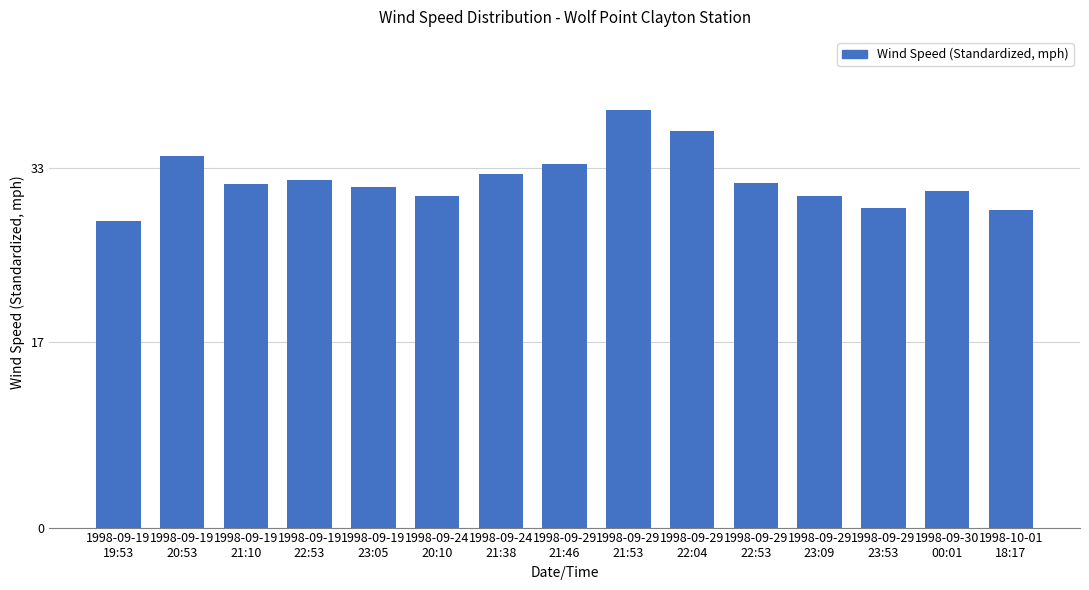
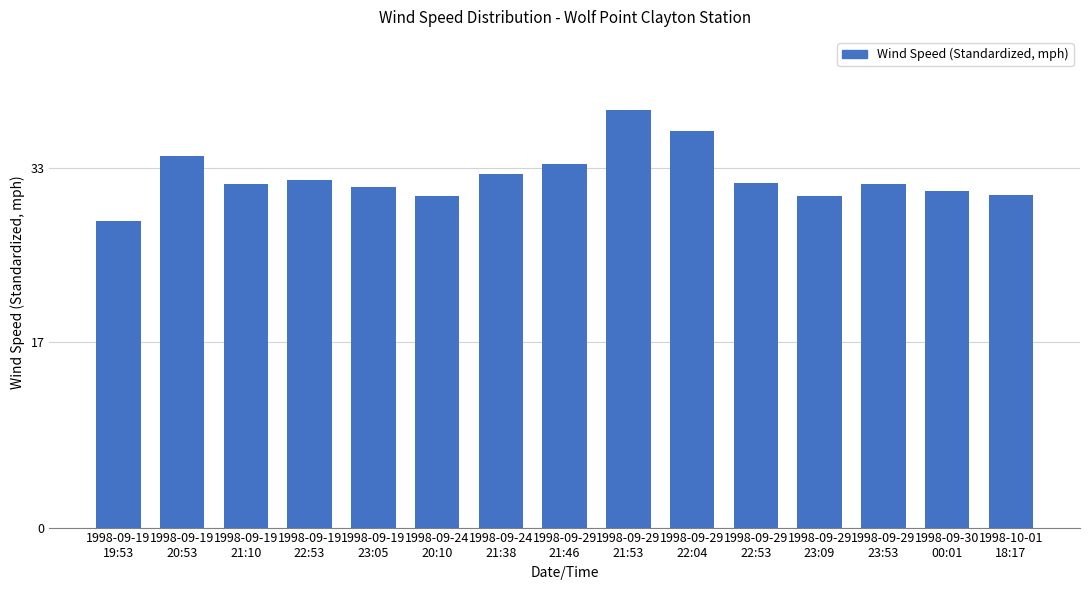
  {
    "1998-09-19 19:53": 28.1,
    "1998-09-19 20:53": 34.1,
    "1998-09-19 21:10": 31.5,
    "1998-09-19 22:53": 31.9,
    "1998-09-19 23:05": 31.2,
    "1998-09-24 20:10": 30.5,
    "1998-09-24 21:38": 32.4,
    "1998-09-29 21:46": 33.4,
    "1998-09-29 21:53": 38.3,
    "1998-09-29 22:04": 36.4,
    "1998-09-29 22:53": 31.6,
    "1998-09-29 23:09": 30.4,
-   "1998-09-29 23:53": 29.3,
+   "1998-09-29 23:53": 31.5,
    "1998-09-30 00:01": 30.9,
-   "1998-10-01 18:17": 29.1
+   "1998-10-01 18:17": 30.5
  }
